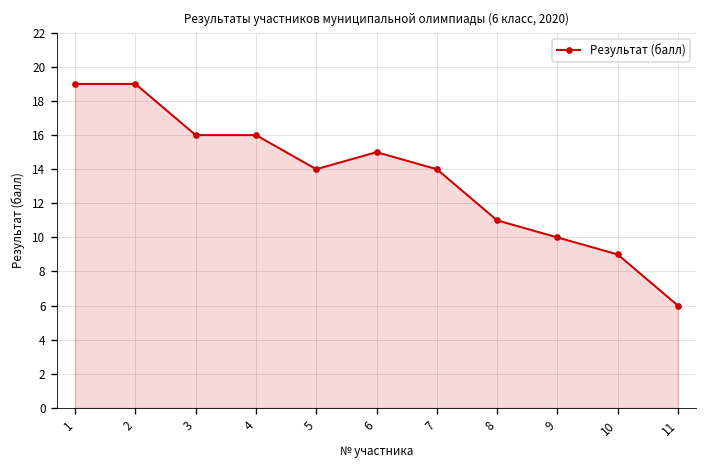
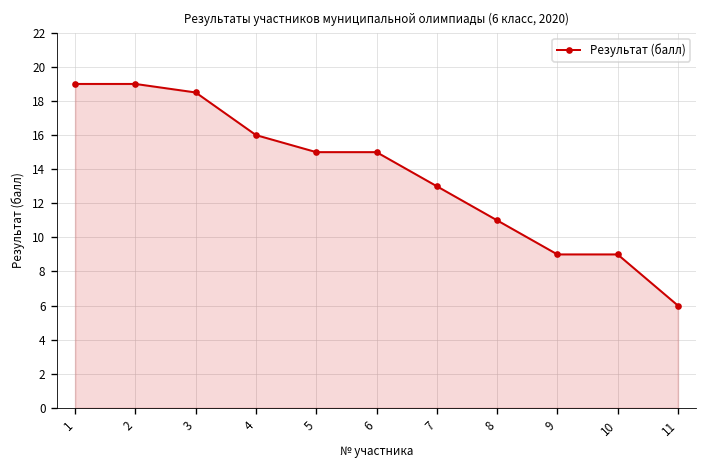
  {
    "1": 19.0,
    "2": 19.0,
-   "3": 16.0,
+   "3": 18.5,
    "4": 16.0,
-   "5": 14,
+   "5": 15,
    "6": 15.0,
-   "7": 14,
+   "7": 13,
    "8": 11.0,
-   "9": 10,
+   "9": 9,
    "10": 9.0,
    "11": 6.0
  }
